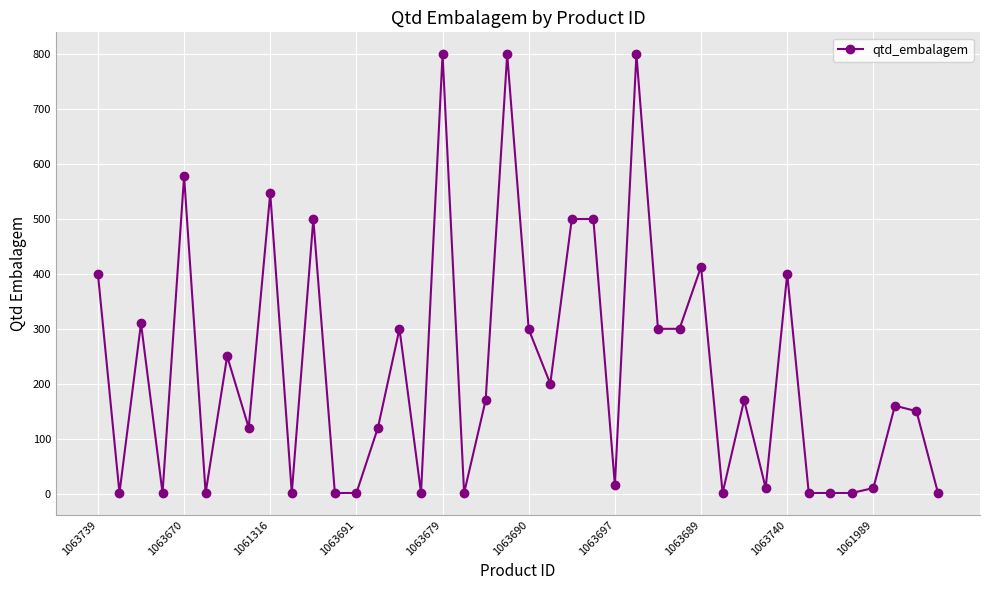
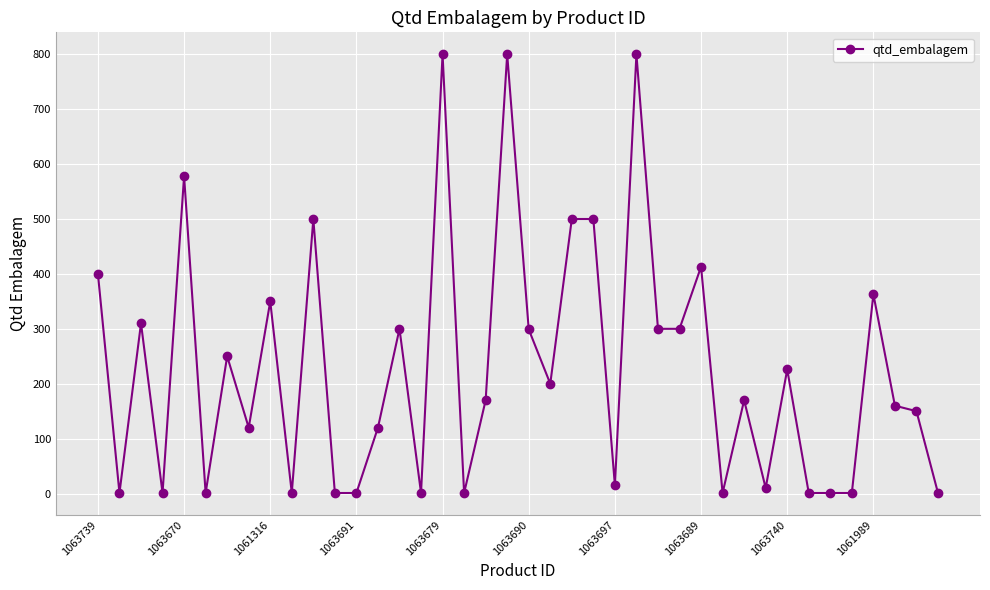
  {
    "1063739": 400,
    "1063670": 580,
-   "1061316": 550,
+   "1061316": 350,
    "1063691": 0,
    "1063679": 800,
    "1063690": 300,
    "1063697": 20,
    "1063689": 410,
-   "1063740": 400,
-   "1061989": 10
+   "1063740": 230,
+   "1061989": 360
  }
